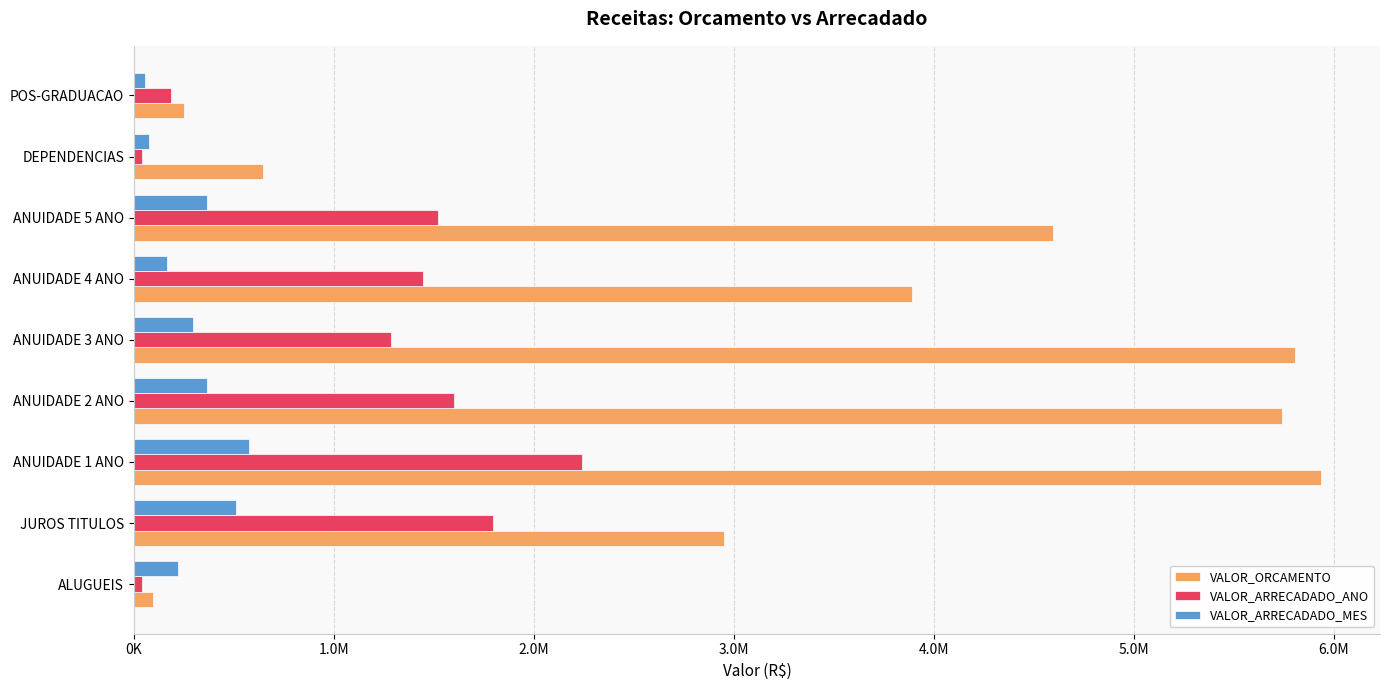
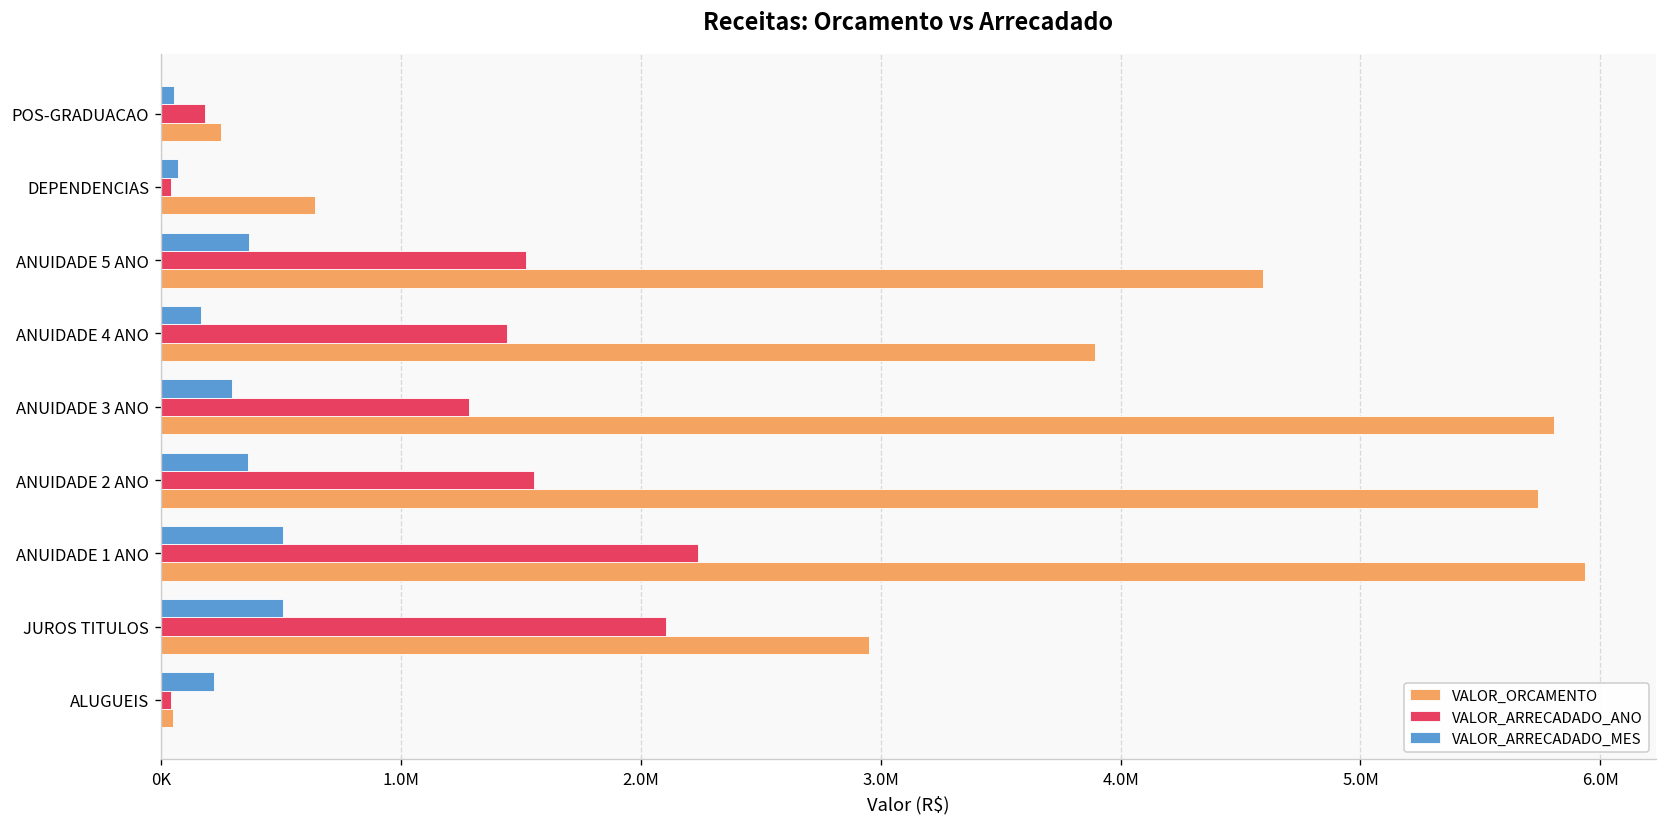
  {
    "VALOR_ORCAMENTO": {
      "POS-GRADUACAO": 250000,
      "DEPENDENCIAS": 640000,
      "ANUIDADE 5 ANO": 4590000,
      "ANUIDADE 4 ANO": 3890000,
      "ANUIDADE 3 ANO": 5810000,
      "ANUIDADE 2 ANO": 5740000,
      "ANUIDADE 1 ANO": 5940000,
      "JUROS TITULOS": 2950000,
-     "ALUGUEIS": 90000
+     "ALUGUEIS": 50000
    },
    "VALOR_ARRECADADO_ANO": {
      "POS-GRADUACAO": 180000,
      "DEPENDENCIAS": 40000,
      "ANUIDADE 5 ANO": 1520000,
      "ANUIDADE 4 ANO": 1440000,
      "ANUIDADE 3 ANO": 1280000,
-     "ANUIDADE 2 ANO": 1600000,
+     "ANUIDADE 2 ANO": 1560000,
      "ANUIDADE 1 ANO": 2240000,
-     "JUROS TITULOS": 1790000,
+     "JUROS TITULOS": 2100000,
      "ALUGUEIS": 40000
    },
    "VALOR_ARRECADADO_MES": {
      "POS-GRADUACAO": 60000,
      "DEPENDENCIAS": 70000,
      "ANUIDADE 5 ANO": 370000,
      "ANUIDADE 4 ANO": 170000,
      "ANUIDADE 3 ANO": 300000,
      "ANUIDADE 2 ANO": 370000,
-     "ANUIDADE 1 ANO": 580000,
+     "ANUIDADE 1 ANO": 510000,
      "JUROS TITULOS": 510000,
      "ALUGUEIS": 220000
    }
  }
